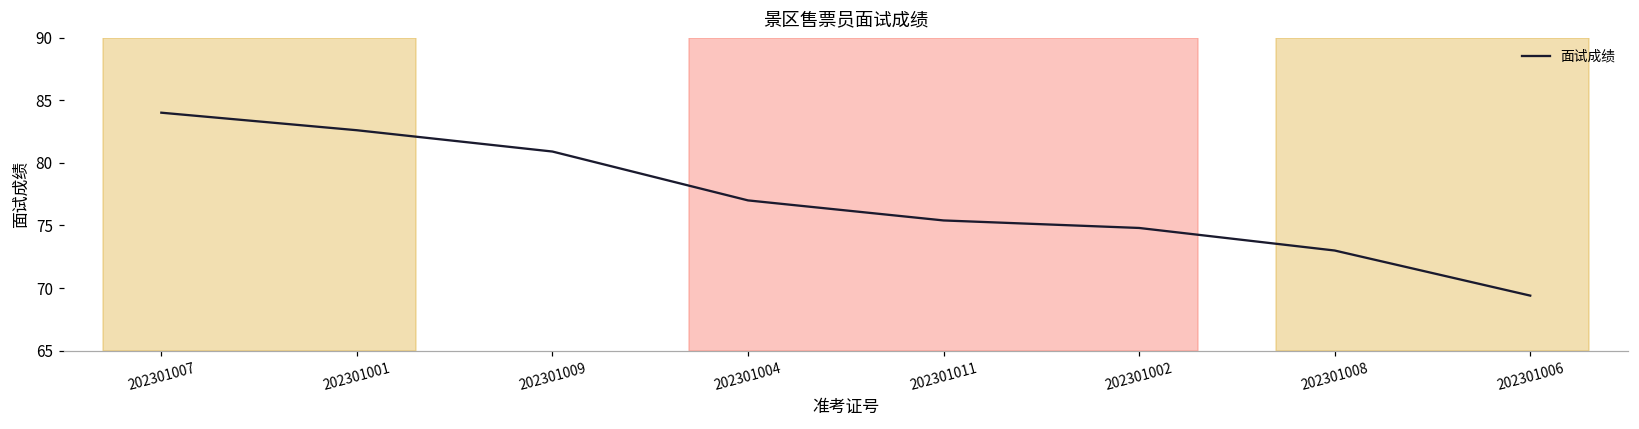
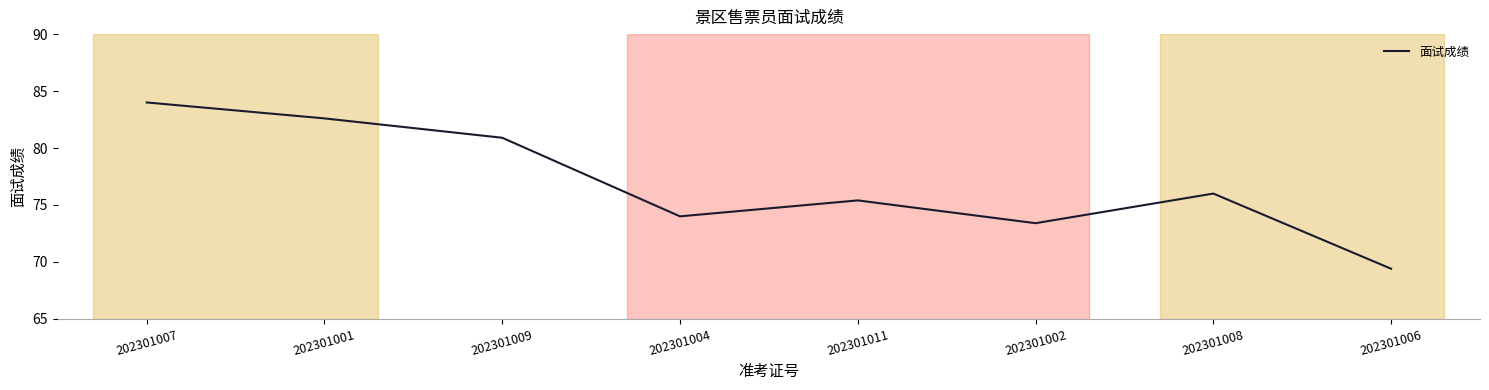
  {
    "202301007": 84.0,
    "202301001": 82.6,
    "202301009": 80.9,
-   "202301004": 77,
+   "202301004": 74,
    "202301011": 75.4,
-   "202301002": 74.8,
-   "202301008": 73,
+   "202301002": 73.4,
+   "202301008": 76,
    "202301006": 69.4
  }
